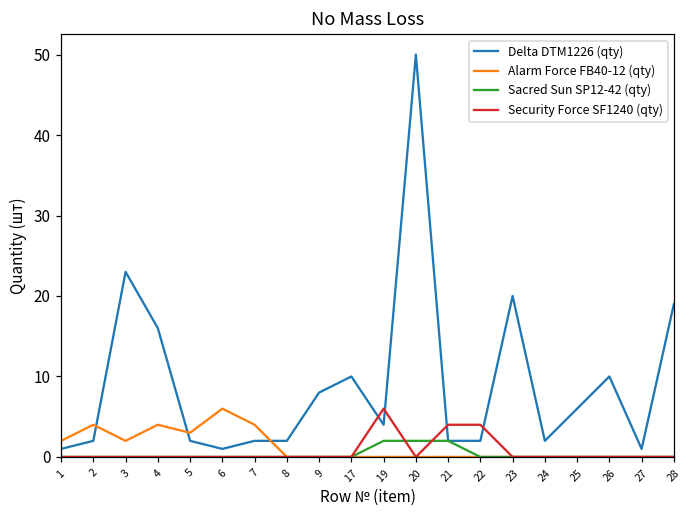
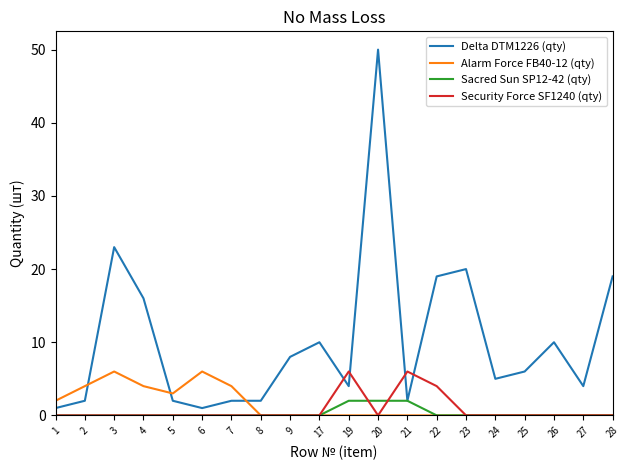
  {
    "Delta DTM1226 (qty)": {
      "1": 1,
      "2": 2,
      "3": 23,
      "4": 16,
      "5": 2,
      "6": 1,
      "7": 2,
      "8": 2,
      "9": 8,
      "17": 10,
      "19": 4,
      "20": 50,
-     "22": 2,
+     "22": 19,
      "23": 20,
-     "24": 2,
+     "24": 5,
      "25": 6,
      "26": 10,
-     "27": 1,
+     "27": 4,
      "28": 19
    },
    "Alarm Force FB40-12 (qty)": {
      "1": 2,
      "2": 4,
-     "3": 2,
+     "3": 6,
      "4": 4,
      "5": 3,
      "6": 6,
      "7": 4,
      "19": 0,
      "21": 0
    },
    "Sacred Sun SP12-42 (qty)": {
      "19": 2,
      "20": 2
    },
    "Security Force SF1240 (qty)": {
      "19": 6,
-     "21": 4,
+     "21": 6,
      "22": 4
    }
  }
